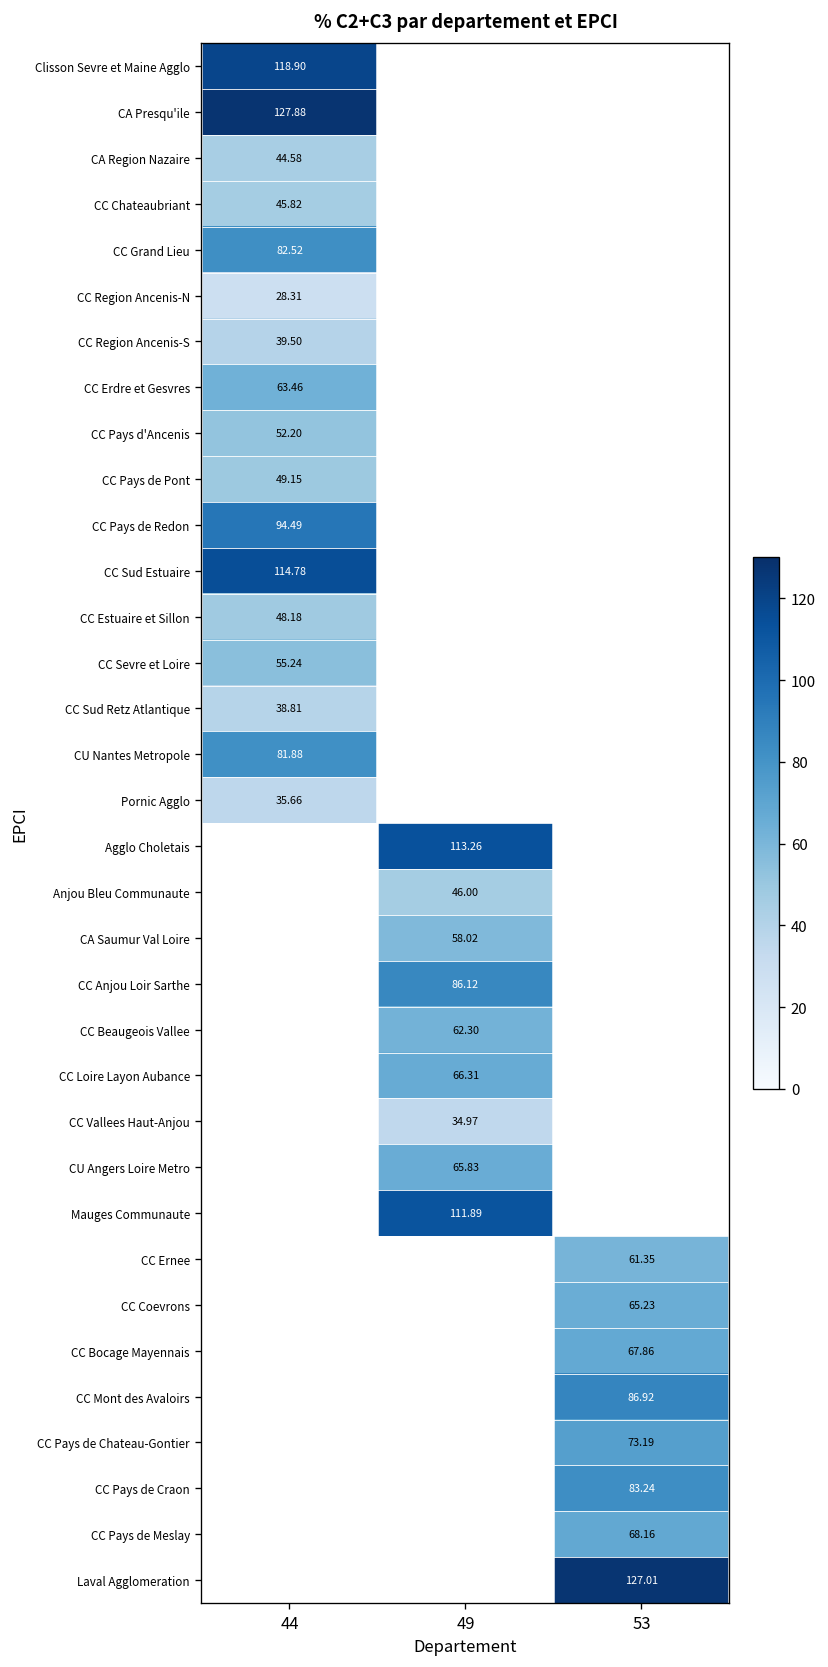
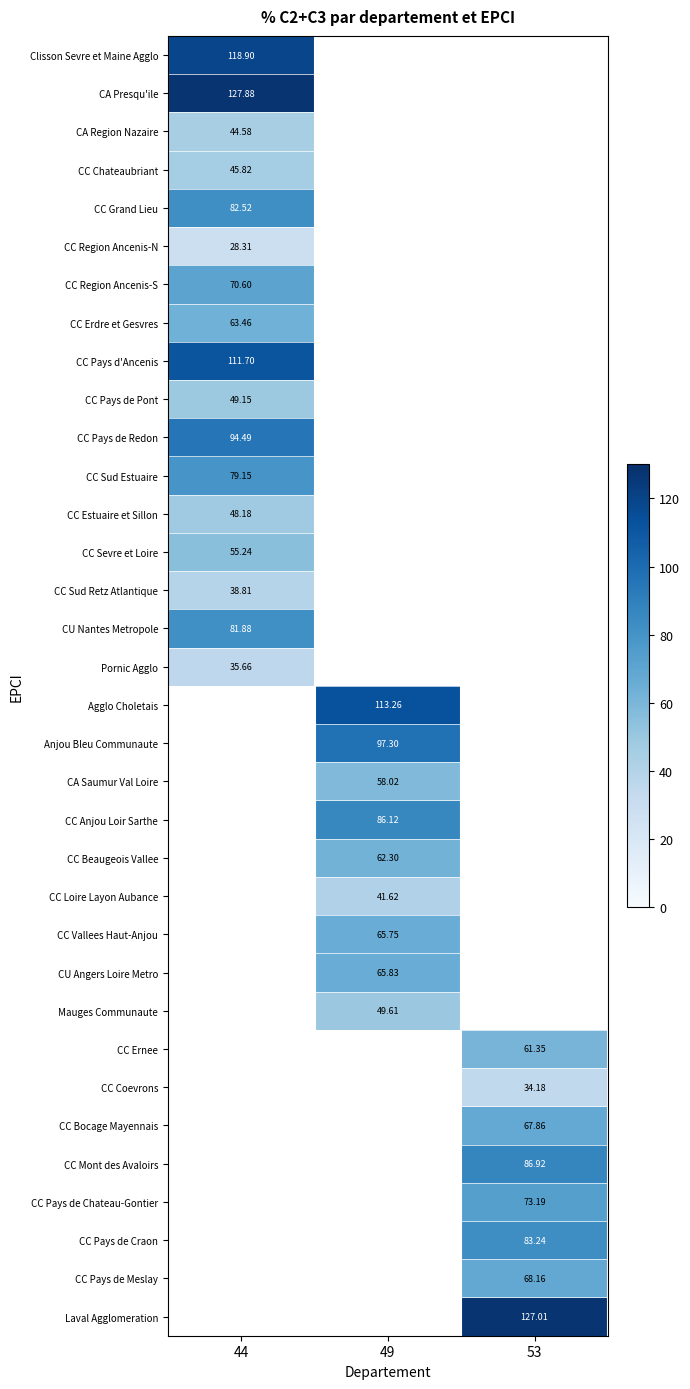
  {
    "Clisson Sevre et Maine Agglo": {
      "44": 118.90
    },
    "CA Presqu'ile": {
      "44": 127.88
    },
    "CA Region Nazaire": {
      "44": 44.58
    },
    "CC Chateaubriant": {
      "44": 45.82
    },
    "CC Grand Lieu": {
      "44": 82.52
    },
    "CC Region Ancenis-N": {
      "44": 28.31
    },
    "CC Region Ancenis-S": {
-     "44": 39.50
+     "44": 70.60
    },
    "CC Erdre et Gesvres": {
      "44": 63.46
    },
    "CC Pays d'Ancenis": {
-     "44": 52.20
+     "44": 111.70
    },
    "CC Pays de Pont": {
      "44": 49.15
    },
    "CC Pays de Redon": {
      "44": 94.49
    },
    "CC Sud Estuaire": {
-     "44": 114.78
+     "44": 79.15
    },
    "CC Estuaire et Sillon": {
      "44": 48.18
    },
    "CC Sevre et Loire": {
      "44": 55.24
    },
    "CC Sud Retz Atlantique": {
      "44": 38.81
    },
    "CU Nantes Metropole": {
      "44": 81.88
    },
    "Pornic Agglo": {
      "44": 35.66
    },
    "Agglo Choletais": {
      "49": 113.26
    },
    "Anjou Bleu Communaute": {
-     "49": 46.00
+     "49": 97.30
    },
    "CA Saumur Val Loire": {
      "49": 58.02
    },
    "CC Anjou Loir Sarthe": {
      "49": 86.12
    },
    "CC Beaugeois Vallee": {
      "49": 62.30
    },
    "CC Loire Layon Aubance": {
-     "49": 66.31
+     "49": 41.62
    },
    "CC Vallees Haut-Anjou": {
-     "49": 34.97
+     "49": 65.75
    },
    "CU Angers Loire Metro": {
      "49": 65.83
    },
    "Mauges Communaute": {
-     "49": 111.89
+     "49": 49.61
    },
    "CC Ernee": {
      "53": 61.35
    },
    "CC Coevrons": {
-     "53": 65.23
+     "53": 34.18
    },
    "CC Bocage Mayennais": {
      "53": 67.86
    },
    "CC Mont des Avaloirs": {
      "53": 86.92
    },
    "CC Pays de Chateau-Gontier": {
      "53": 73.19
    },
    "CC Pays de Craon": {
      "53": 83.24
    },
    "CC Pays de Meslay": {
      "53": 68.16
    },
    "Laval Agglomeration": {
      "53": 127.01
    }
  }
